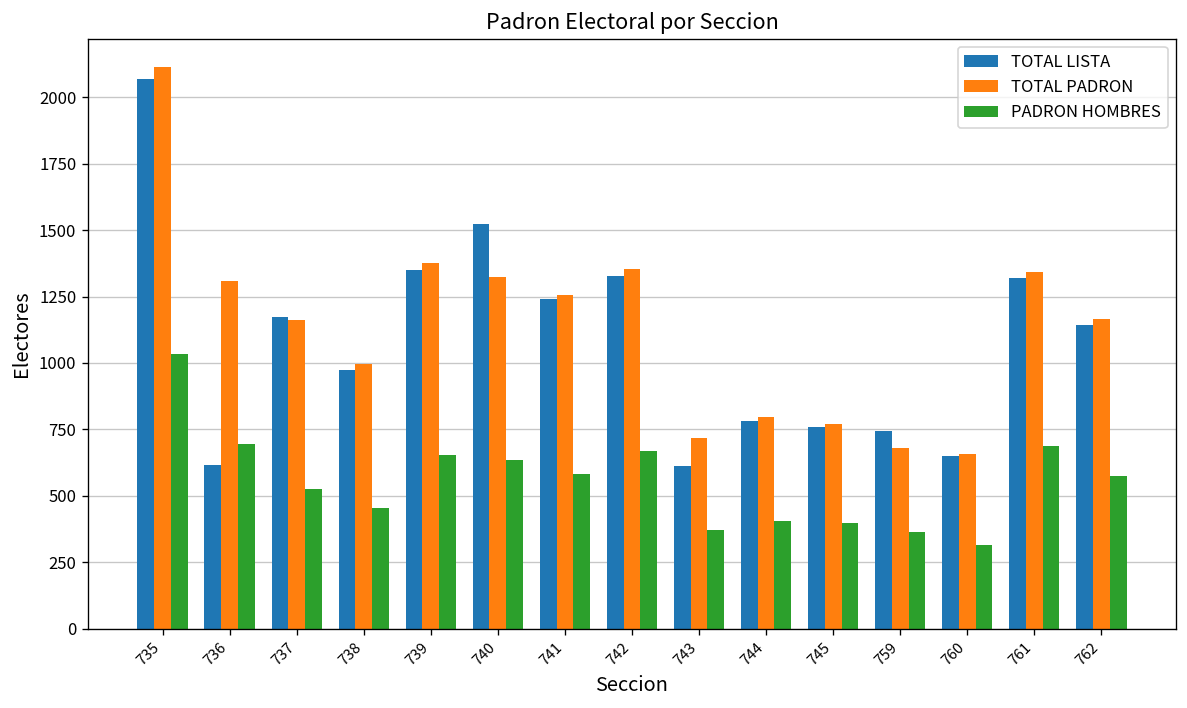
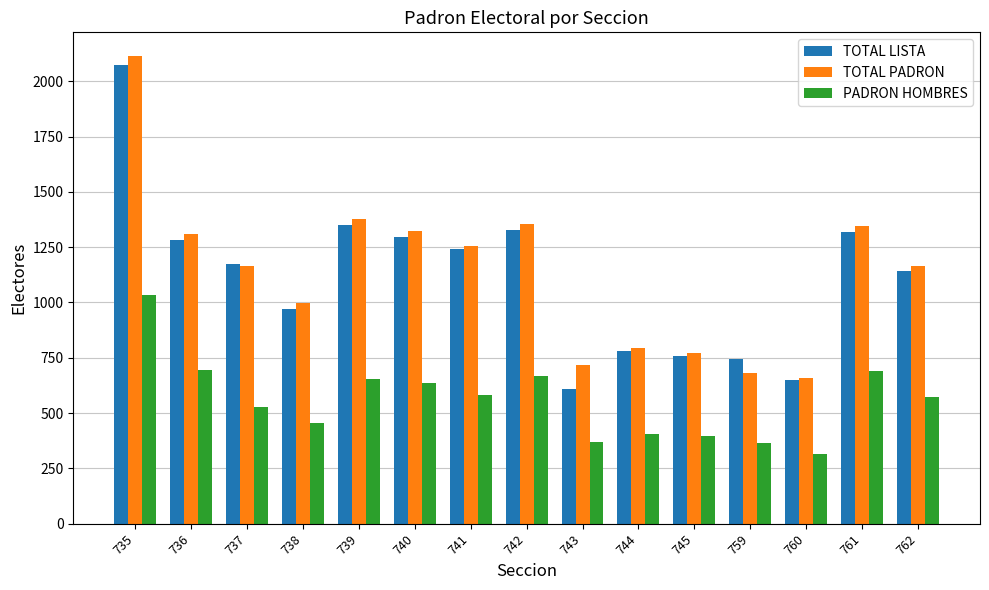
  {
    "TOTAL LISTA": {
      "735": 2070,
-     "736": 620,
+     "736": 1280,
      "737": 1180,
      "738": 970,
      "739": 1350,
-     "740": 1520,
+     "740": 1290,
      "741": 1240,
      "742": 1330,
      "743": 610,
      "744": 780,
      "745": 760,
      "759": 740,
      "760": 650,
      "761": 1320,
      "762": 1140
    },
    "TOTAL PADRON": {
      "735": 2120,
      "736": 1310,
      "737": 1160,
      "738": 1000,
      "739": 1380,
      "740": 1320,
      "741": 1260,
      "742": 1350,
      "743": 720,
      "744": 800,
      "745": 770,
      "759": 680,
      "760": 660,
      "761": 1340,
      "762": 1170
    },
    "PADRON HOMBRES": {
      "735": 1030,
      "736": 690,
      "737": 530,
      "738": 460,
      "739": 650,
      "740": 640,
      "741": 580,
      "742": 670,
      "743": 370,
      "744": 410,
      "745": 400,
      "759": 360,
      "760": 310,
      "761": 690,
      "762": 580
    }
  }
